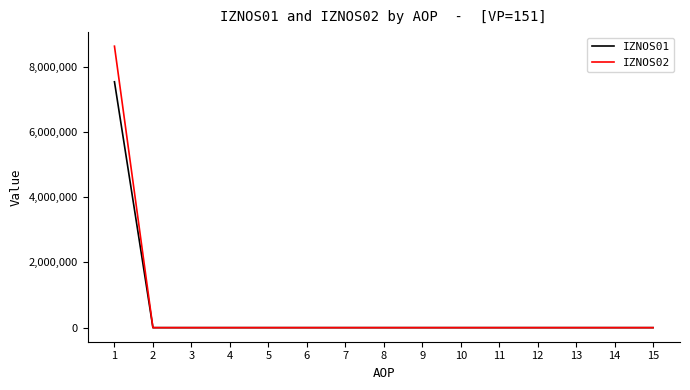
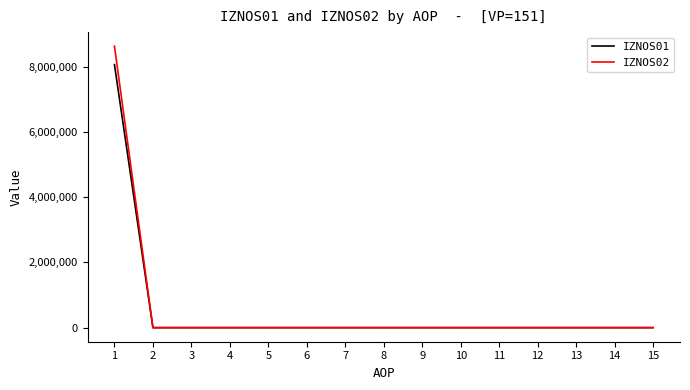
  {
    "IZNOS01": {
-     "1": "7,500,000"
+     "1": "8,100,000"
    },
    "IZNOS02": {
      "1": "8,600,000"
    }
  }
